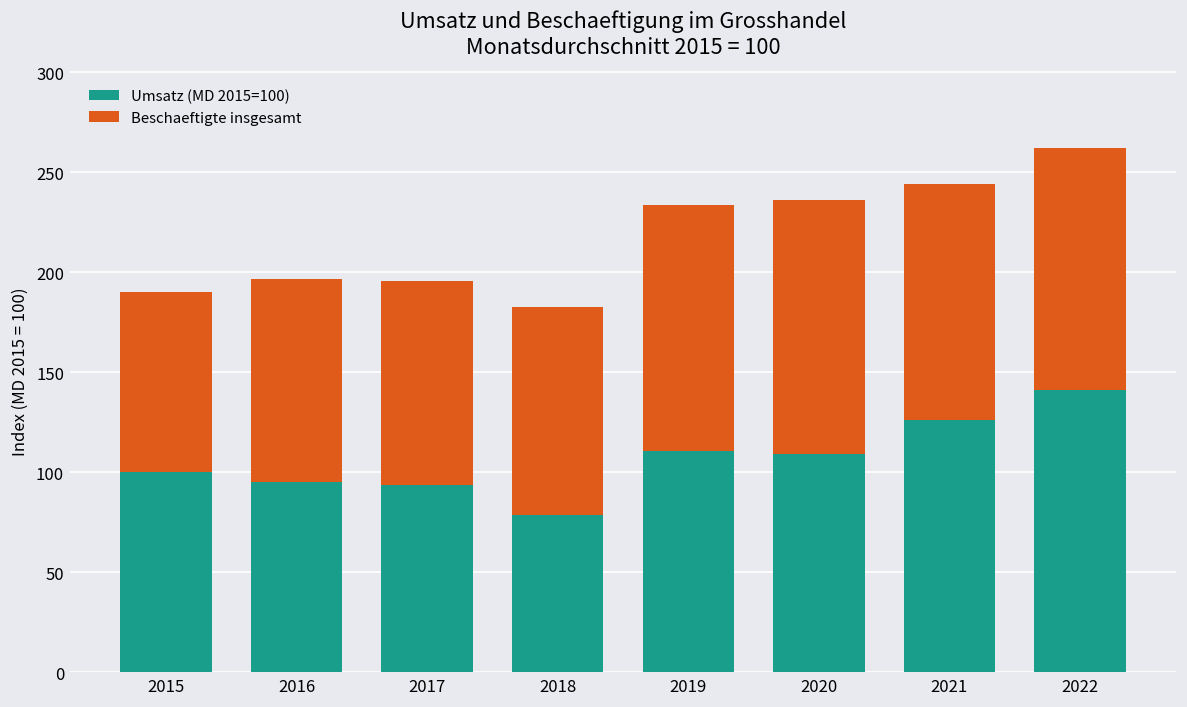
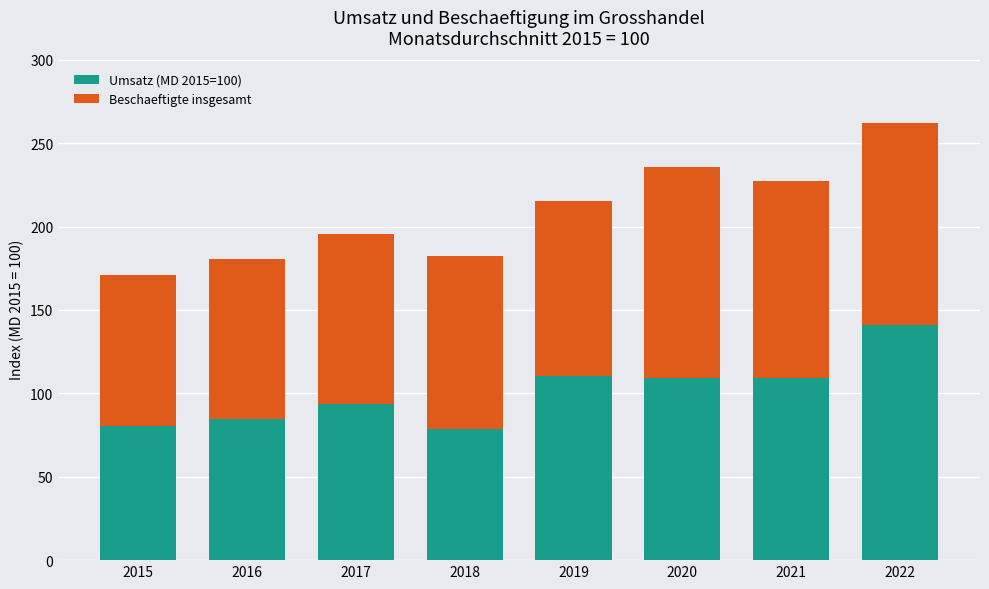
  {
    "Umsatz (MD 2015=100)": {
-     "2015": 100,
-     "2016": 95,
+     "2015": 81,
+     "2016": 85,
      "2017": 93,
      "2018": 79,
      "2019": 111,
      "2020": 109,
-     "2021": 126,
+     "2021": 109,
      "2022": 141
    },
    "Beschaeftigte insgesamt": {
      "2015": 90,
-     "2016": 101,
+     "2016": 95,
      "2017": 102,
      "2018": 104,
-     "2019": 123,
+     "2019": 105,
      "2020": 127,
      "2021": 118,
      "2022": 121
    }
  }
